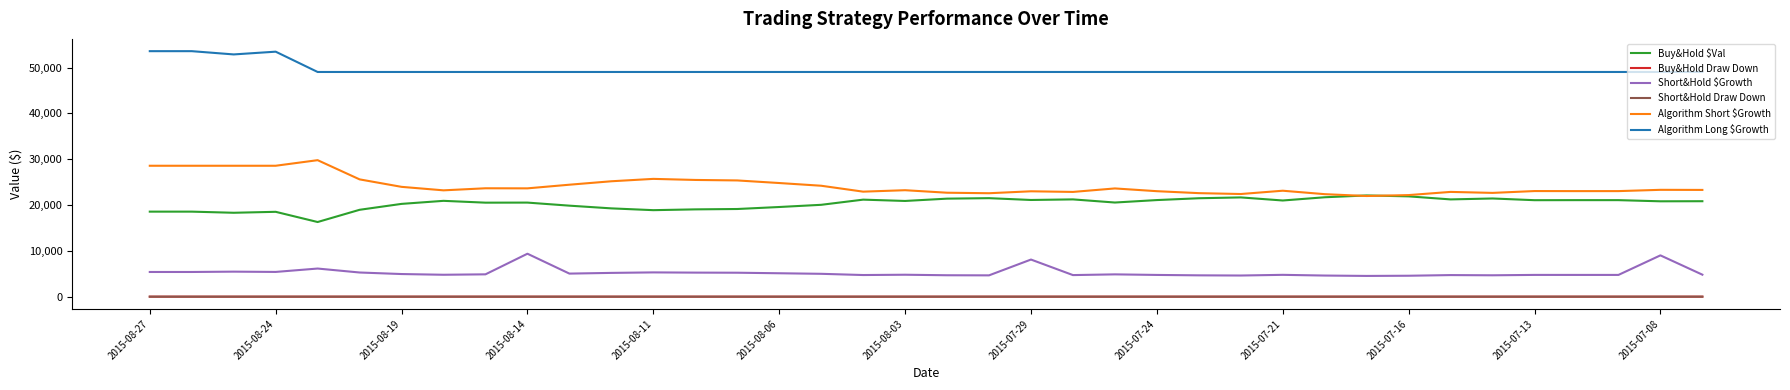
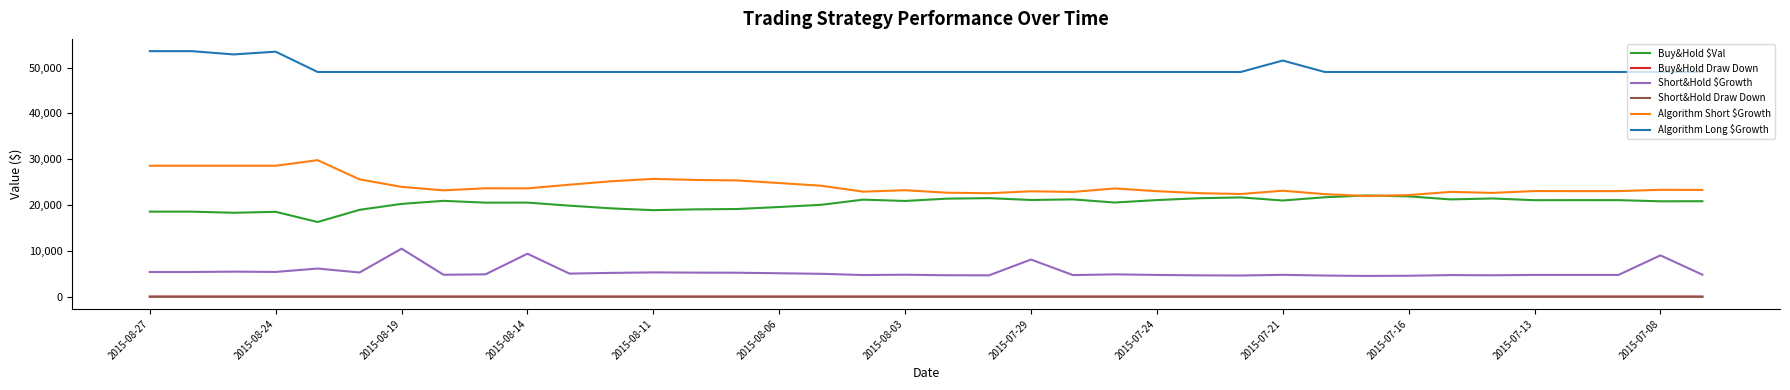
  {
    "Buy&Hold $Val": {
      "2015-08-27": "19,000",
      "2015-08-24": "19,000",
      "2015-08-19": "20,000",
      "2015-08-14": "21,000",
      "2015-08-11": "19,000",
      "2015-08-06": "20,000",
      "2015-08-03": "21,000",
      "2015-07-29": "21,000",
      "2015-07-24": "21,000",
      "2015-07-21": "21,000",
      "2015-07-13": "21,000",
      "2015-07-08": "21,000"
    },
    "Short&Hold Draw Down": {
      "2015-08-27": "0",
      "2015-08-24": "0",
      "2015-08-19": "0",
      "2015-08-14": "0",
      "2015-08-11": "0",
      "2015-08-06": "0",
      "2015-08-03": "0",
      "2015-07-29": "0",
      "2015-07-24": "0",
      "2015-07-21": "0",
      "2015-07-16": "0",
      "2015-07-13": "0",
      "2015-07-08": "0"
    },
    "Short&Hold $Growth": {
      "2015-08-27": "5,000",
      "2015-08-24": "5,000",
-     "2015-08-19": "5,000",
+     "2015-08-19": "10,000",
      "2015-08-14": "9,000",
      "2015-08-11": "5,000",
      "2015-08-06": "5,000",
      "2015-08-03": "5,000",
      "2015-07-29": "8,000",
      "2015-07-24": "5,000",
      "2015-07-21": "5,000",
      "2015-07-16": "5,000",
      "2015-07-13": "5,000",
      "2015-07-08": "9,000"
    },
    "Algorithm Short $Growth": {
      "2015-08-27": "29,000",
      "2015-08-24": "29,000",
      "2015-08-19": "24,000",
      "2015-08-14": "24,000",
      "2015-08-11": "26,000",
      "2015-08-06": "25,000",
      "2015-08-03": "23,000",
      "2015-07-29": "23,000",
      "2015-07-24": "23,000",
      "2015-07-21": "23,000",
      "2015-07-13": "23,000",
      "2015-07-08": "23,000"
    },
    "Algorithm Long $Growth": {
      "2015-08-27": "54,000",
      "2015-08-24": "53,000",
      "2015-08-19": "49,000",
      "2015-08-14": "49,000",
      "2015-08-11": "49,000",
      "2015-08-06": "49,000",
      "2015-08-03": "49,000",
      "2015-07-29": "49,000",
      "2015-07-24": "49,000",
-     "2015-07-21": "49,000",
+     "2015-07-21": "52,000",
      "2015-07-16": "49,000",
      "2015-07-13": "49,000"
    }
  }
